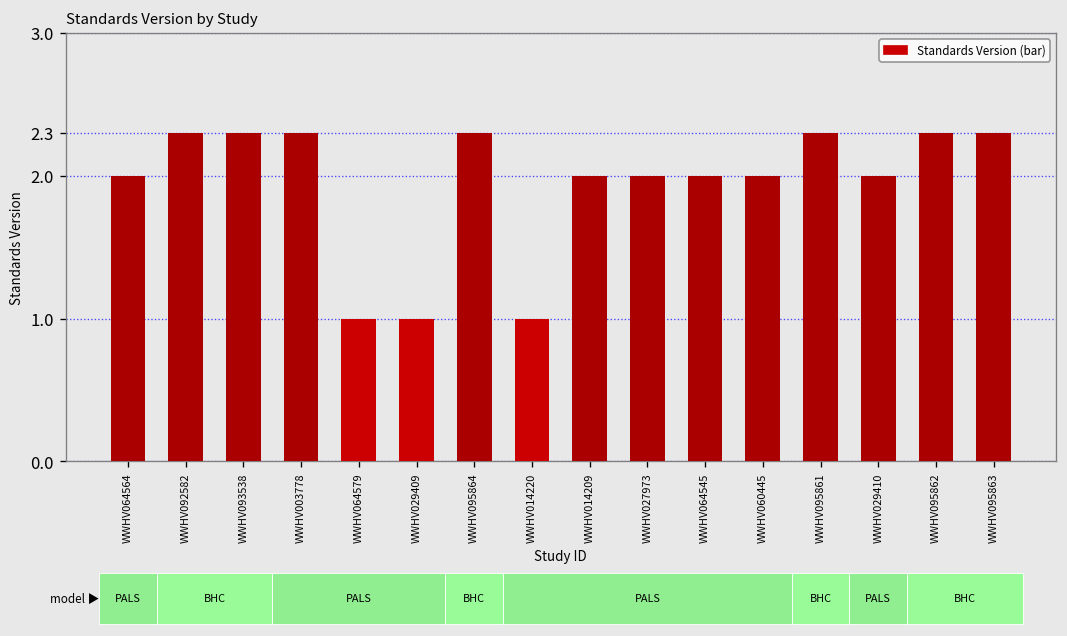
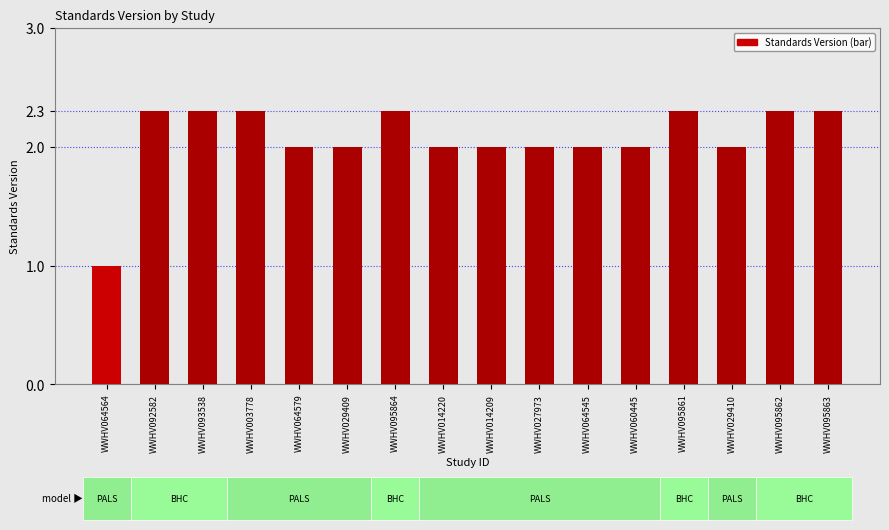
  {
-   "WWHV064564": 2,
+   "WWHV064564": 1,
    "WWHV092582": 2.30,
    "WWHV093538": 2.30,
    "WWHV003778": 2.30,
-   "WWHV064579": 1,
-   "WWHV029409": 1,
+   "WWHV064579": 2,
+   "WWHV029409": 2,
    "WWHV095864": 2.30,
-   "WWHV014220": 1,
+   "WWHV014220": 2,
    "WWHV014209": 2,
    "WWHV027973": 2,
    "WWHV064545": 2,
    "WWHV060445": 2,
    "WWHV095861": 2.30,
    "WWHV029410": 2,
    "WWHV095862": 2.30,
    "WWHV095863": 2.30
  }
